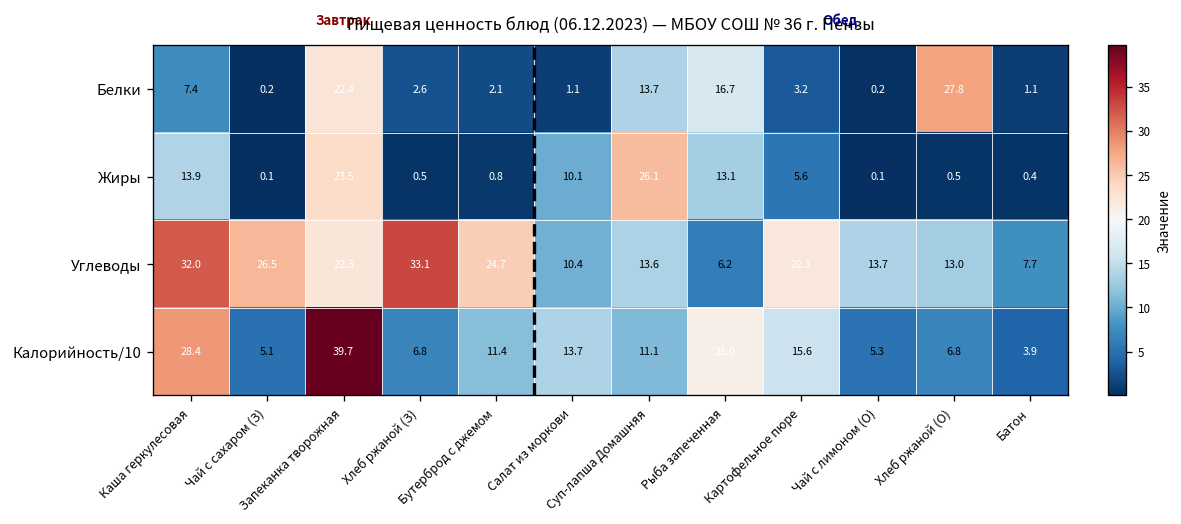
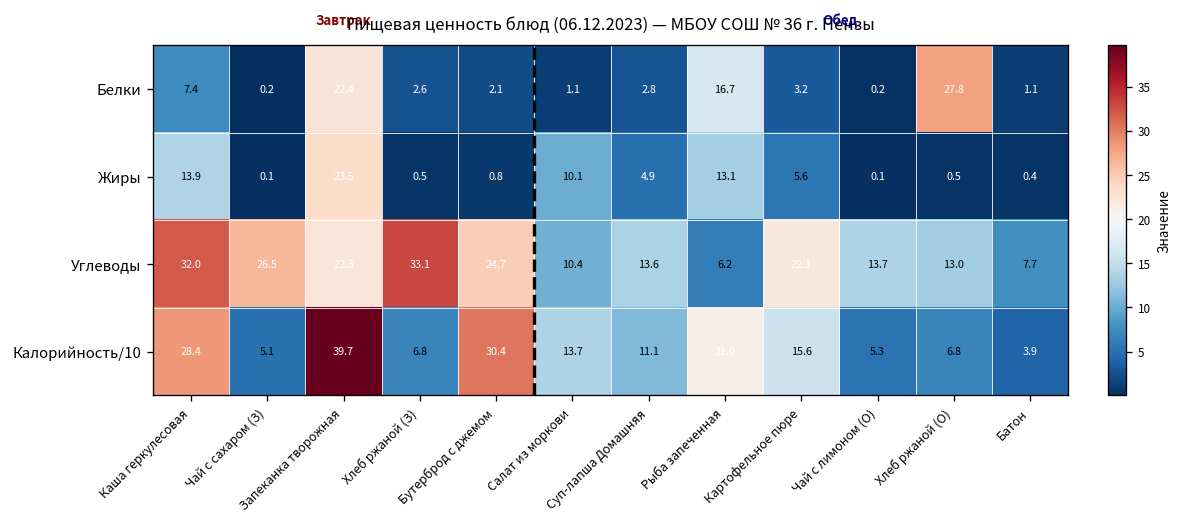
  {
    "Белки": {
      "Каша геркулесовая": 7.4,
      "Чай с сахаром (З)": 0.2,
      "Хлеб ржаной (З)": 2.6,
      "Бутерброд с джемом": 2.1,
      "Салат из моркови": 1.1,
-     "Суп-лапша Домашняя": 13.7,
+     "Суп-лапша Домашняя": 2.8,
      "Рыба запеченная": 16.7,
      "Картофельное пюре": 3.2,
      "Чай с лимоном (О)": 0.2,
      "Хлеб ржаной (О)": 27.8,
      "Батон": 1.1
    },
    "Жиры": {
      "Каша геркулесовая": 13.9,
      "Чай с сахаром (З)": 0.1,
      "Запеканка творожная": 23.5,
      "Хлеб ржаной (З)": 0.5,
      "Бутерброд с джемом": 0.8,
      "Салат из моркови": 10.1,
-     "Суп-лапша Домашняя": 26.1,
+     "Суп-лапша Домашняя": 4.9,
      "Рыба запеченная": 13.1,
      "Картофельное пюре": 5.6,
      "Чай с лимоном (О)": 0.1,
      "Хлеб ржаной (О)": 0.5,
      "Батон": 0.4
    },
    "Углеводы": {
      "Каша геркулесовая": 32.0,
      "Чай с сахаром (З)": 26.5,
      "Хлеб ржаной (З)": 33.1,
      "Бутерброд с джемом": 24.7,
      "Салат из моркови": 10.4,
      "Суп-лапша Домашняя": 13.6,
      "Рыба запеченная": 6.2,
      "Чай с лимоном (О)": 13.7,
      "Хлеб ржаной (О)": 13.0,
      "Батон": 7.7
    },
    "Калорийность/10": {
      "Каша геркулесовая": 28.4,
      "Чай с сахаром (З)": 5.1,
      "Запеканка творожная": 39.7,
      "Хлеб ржаной (З)": 6.8,
-     "Бутерброд с джемом": 11.4,
+     "Бутерброд с джемом": 30.4,
      "Салат из моркови": 13.7,
      "Суп-лапша Домашняя": 11.1,
      "Картофельное пюре": 15.6,
      "Чай с лимоном (О)": 5.3,
      "Хлеб ржаной (О)": 6.8,
      "Батон": 3.9
    }
  }
